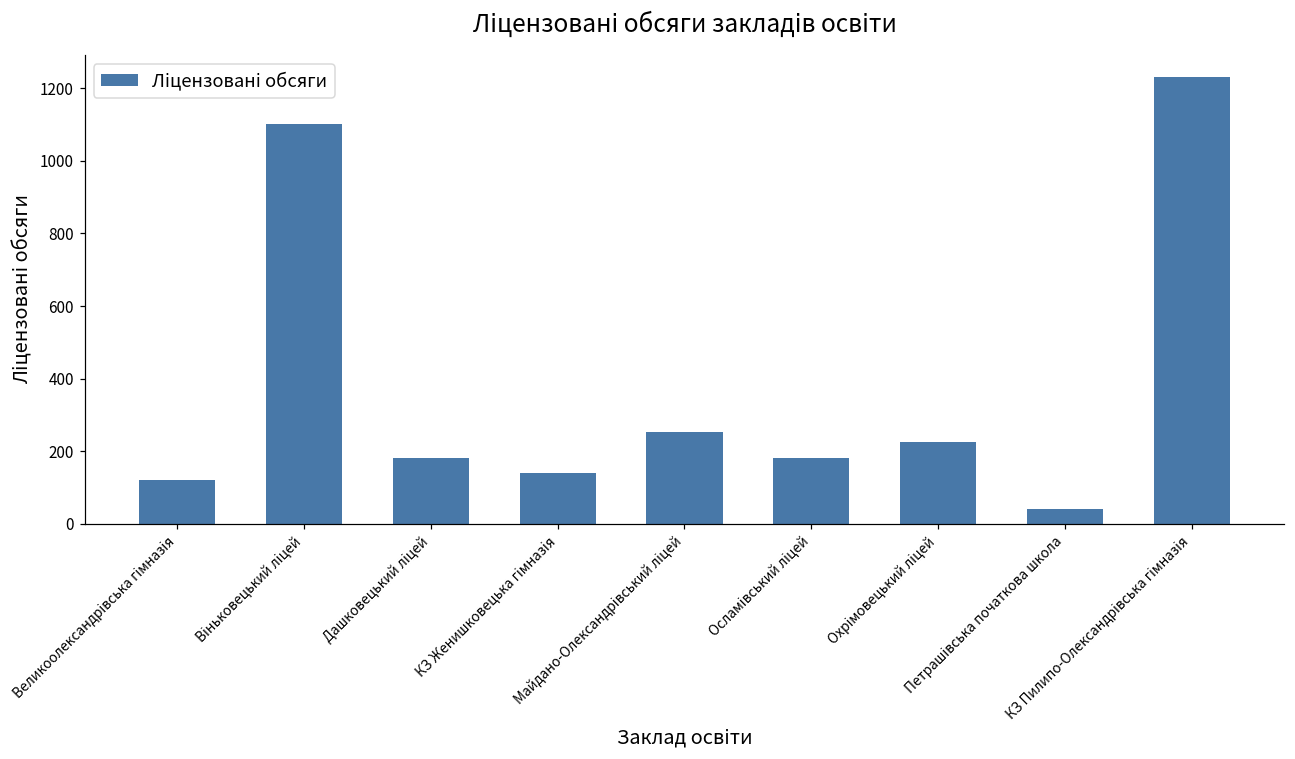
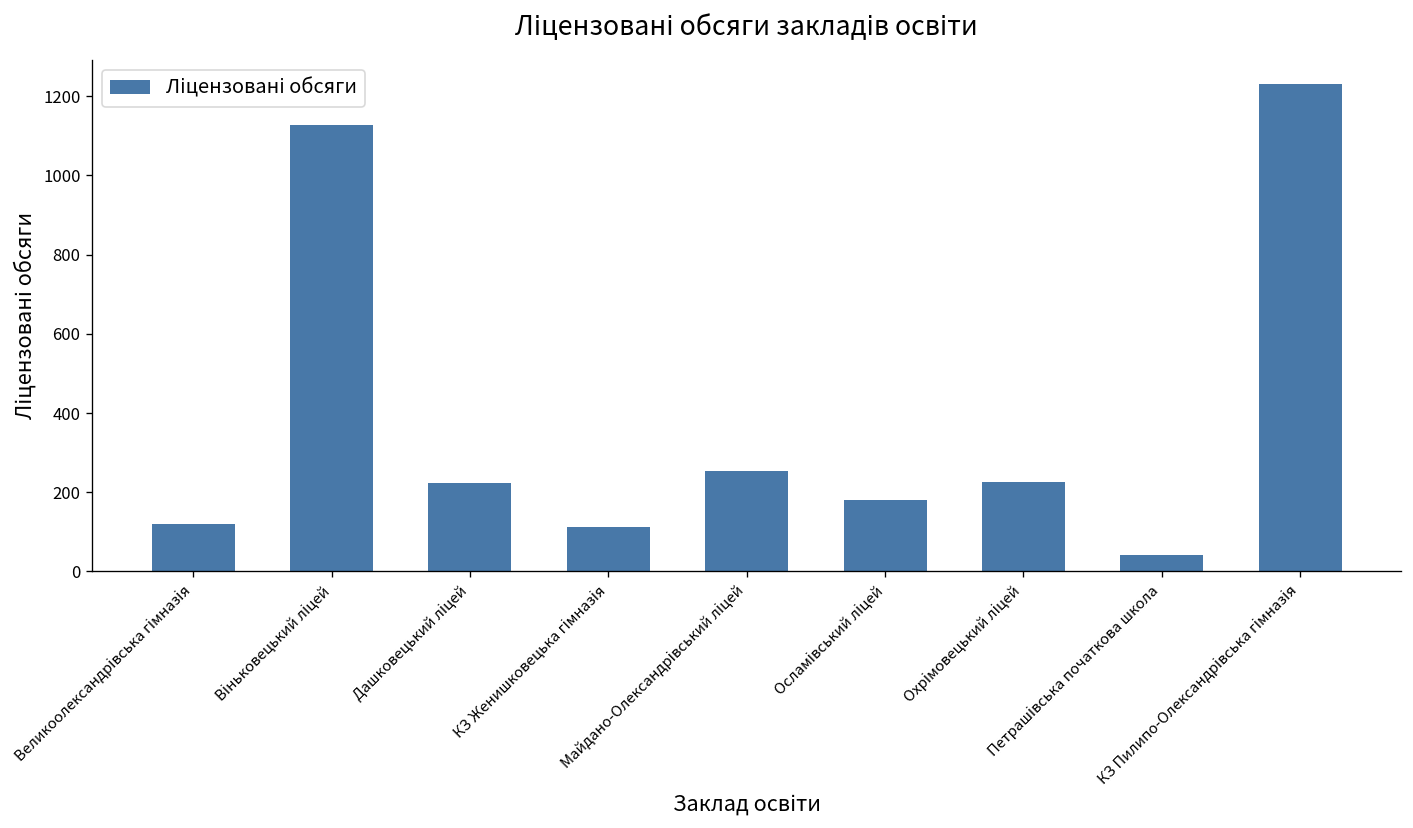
  {
    "Великоолександрівська гімназія": 120,
-   "Віньковецький ліцей": 1100,
-   "Дашковецький ліцей": 180,
-   "КЗ Женишковецька гімназія": 140,
+   "Віньковецький ліцей": 1130,
+   "Дашковецький ліцей": 220,
+   "КЗ Женишковецька гімназія": 110,
    "Майдано-Олександрівський ліцей": 250,
    "Осламівський ліцей": 180,
    "Охрімовецький ліцей": 230,
    "Петрашівська початкова школа": 40,
    "КЗ Пилипо-Олександрівська гімназія": 1230
  }
